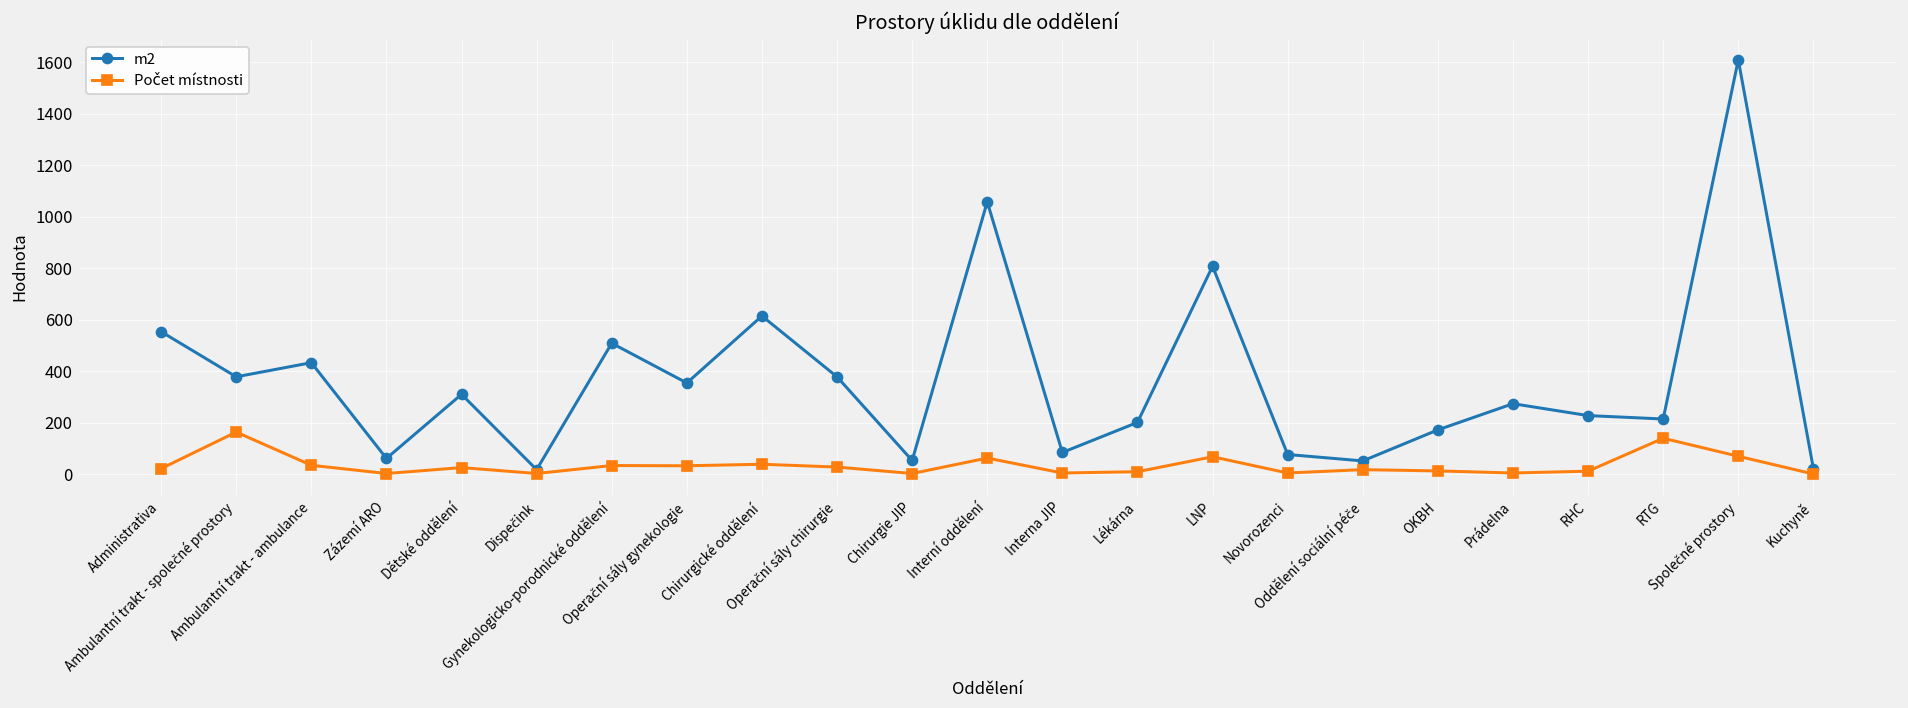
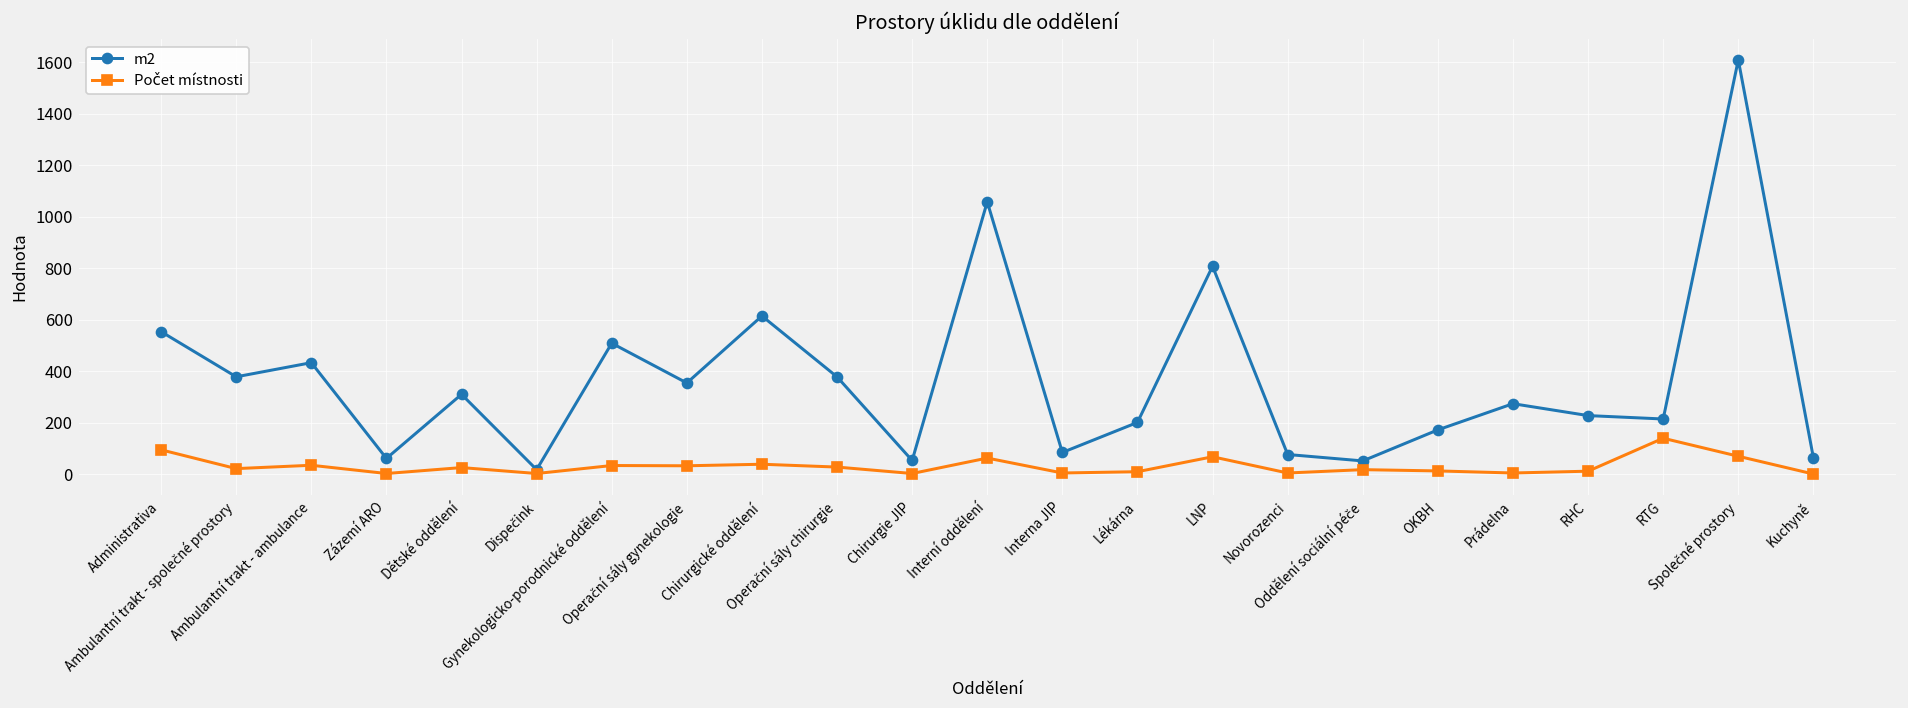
  {
    "m2": {
      "Administrativa": 550,
      "Ambulantní trakt - společné prostory": 380,
      "Ambulantní trakt - ambulance": 430,
      "Zázemí ARO": 60,
      "Dětské oddělení": 310,
      "Dispečink": 20,
      "Gynekologicko-porodnické oddělení": 510,
      "Operační sály gynekologie": 350,
      "Chirurgické oddělení": 610,
      "Operační sály chirurgie": 380,
      "Chirurgie JIP": 50,
      "Interní oddělení": 1060,
      "Interna JIP": 80,
      "Lékárna": 200,
      "LNP": 810,
      "Novorozenci": 80,
      "Oddělení sociální péče": 50,
      "OKBH": 170,
      "Prádelna": 270,
      "RHC": 230,
      "RTG": 210,
      "Společné prostory": 1610,
-     "Kuchyně": 20
+     "Kuchyně": 60
    },
    "Počet místnosti": {
-     "Administrativa": 20,
-     "Ambulantní trakt - společné prostory": 160,
+     "Administrativa": 100,
+     "Ambulantní trakt - společné prostory": 20,
      "Ambulantní trakt - ambulance": 40,
      "Zázemí ARO": 0,
      "Dětské oddělení": 30,
      "Dispečink": 0,
      "Gynekologicko-porodnické oddělení": 30,
      "Operační sály gynekologie": 30,
      "Chirurgické oddělení": 40,
      "Operační sály chirurgie": 30,
      "Chirurgie JIP": 0,
      "Interní oddělení": 60,
      "Interna JIP": 10,
      "Lékárna": 10,
      "LNP": 70,
      "Novorozenci": 10,
      "Oddělení sociální péče": 20,
      "OKBH": 10,
      "Prádelna": 10,
      "RHC": 10,
      "RTG": 140,
      "Společné prostory": 70,
      "Kuchyně": 0
    }
  }
